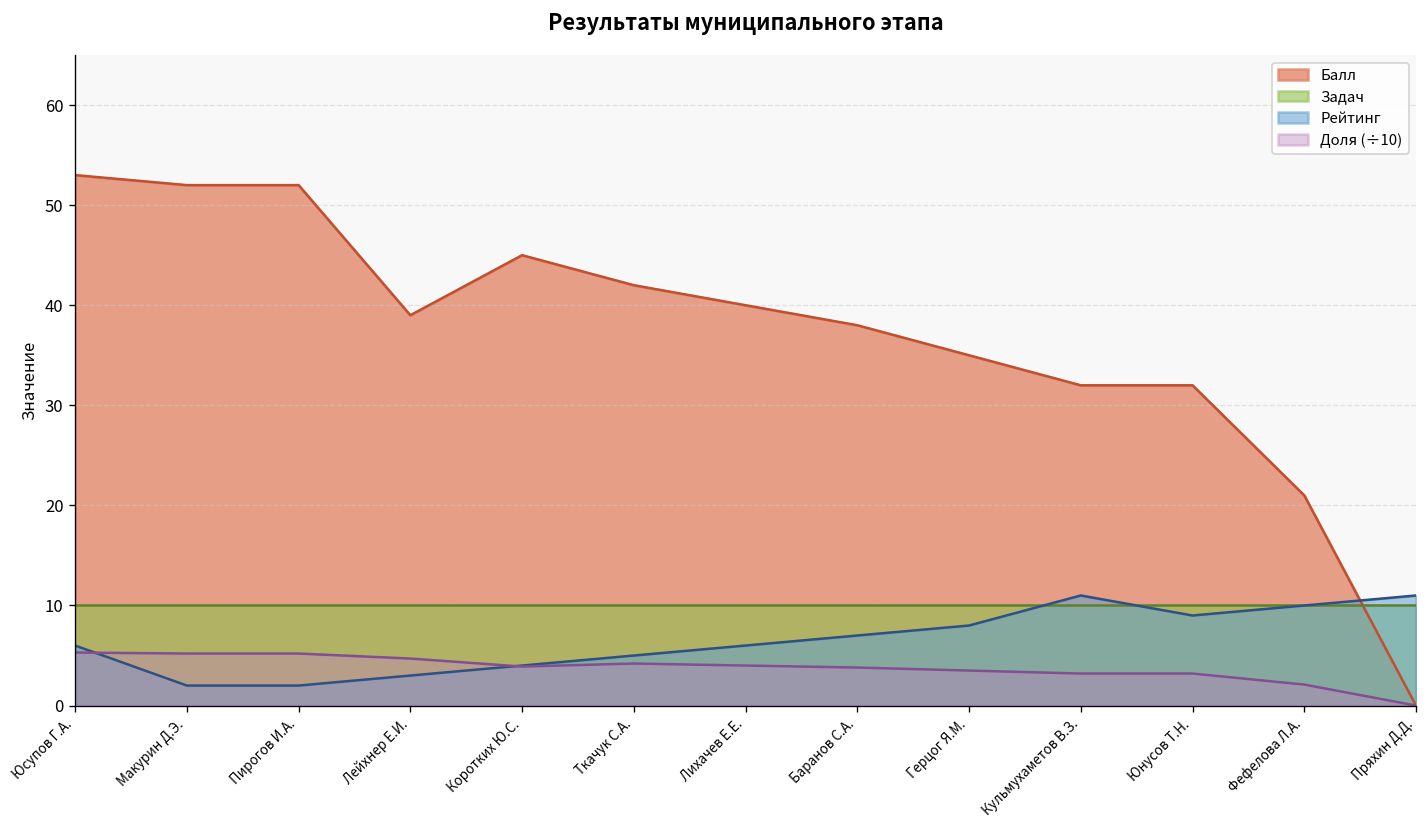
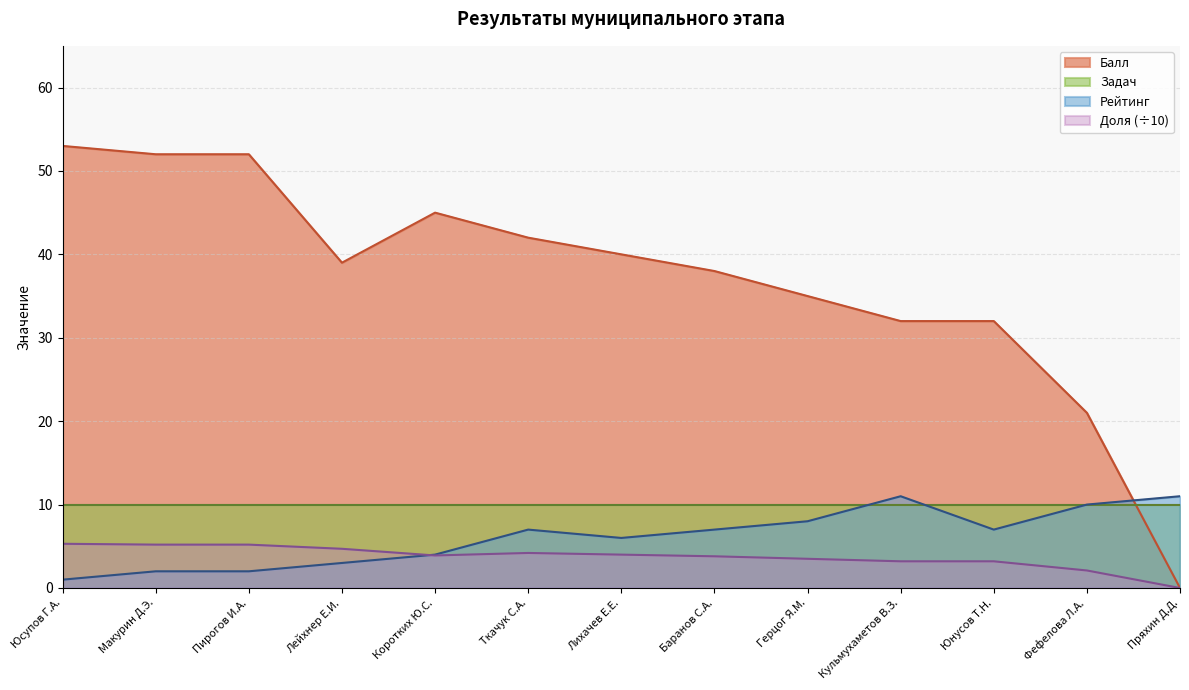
  {
    "Балл": {
      "Юсупов Г.А.": 53,
      "Макурин Д.Э.": 52,
      "Пирогов И.А.": 52,
      "Лейхнер Е.И.": 39,
      "Коротких Ю.С.": 45,
      "Ткачук С.А.": 42,
      "Лихачев Е.Е.": 40,
      "Баранов С.А.": 38,
      "Герцог Я.М.": 35,
      "Кульмухаметов В.З.": 32,
      "Юнусов Т.Н.": 32,
      "Фефелова Л.А.": 21
    },
    "Задач": {
      "Юсупов Г.А.": 10,
      "Макурин Д.Э.": 10,
      "Пирогов И.А.": 10,
      "Лейхнер Е.И.": 10,
      "Коротких Ю.С.": 10,
      "Ткачук С.А.": 10,
      "Лихачев Е.Е.": 10,
      "Баранов С.А.": 10,
      "Герцог Я.М.": 10,
      "Кульмухаметов В.З.": 10,
      "Юнусов Т.Н.": 10,
      "Пряхин Д.Д.": 10
    },
    "Рейтинг": {
-     "Юсупов Г.А.": 6,
+     "Юсупов Г.А.": 1,
      "Макурин Д.Э.": 2,
      "Пирогов И.А.": 2,
      "Лейхнер Е.И.": 3,
-     "Ткачук С.А.": 5,
+     "Ткачук С.А.": 7,
      "Лихачев Е.Е.": 6,
      "Баранов С.А.": 7,
      "Герцог Я.М.": 8,
      "Кульмухаметов В.З.": 11,
-     "Юнусов Т.Н.": 9,
+     "Юнусов Т.Н.": 7,
      "Пряхин Д.Д.": 11
    },
    "Доля (÷10)": {
      "Юсупов Г.А.": 5,
      "Макурин Д.Э.": 5,
      "Пирогов И.А.": 5,
      "Лейхнер Е.И.": 5,
      "Ткачук С.А.": 4,
      "Лихачев Е.Е.": 4,
      "Баранов С.А.": 4,
      "Герцог Я.М.": 4,
      "Кульмухаметов В.З.": 3,
      "Юнусов Т.Н.": 3,
      "Фефелова Л.А.": 2
    }
  }
